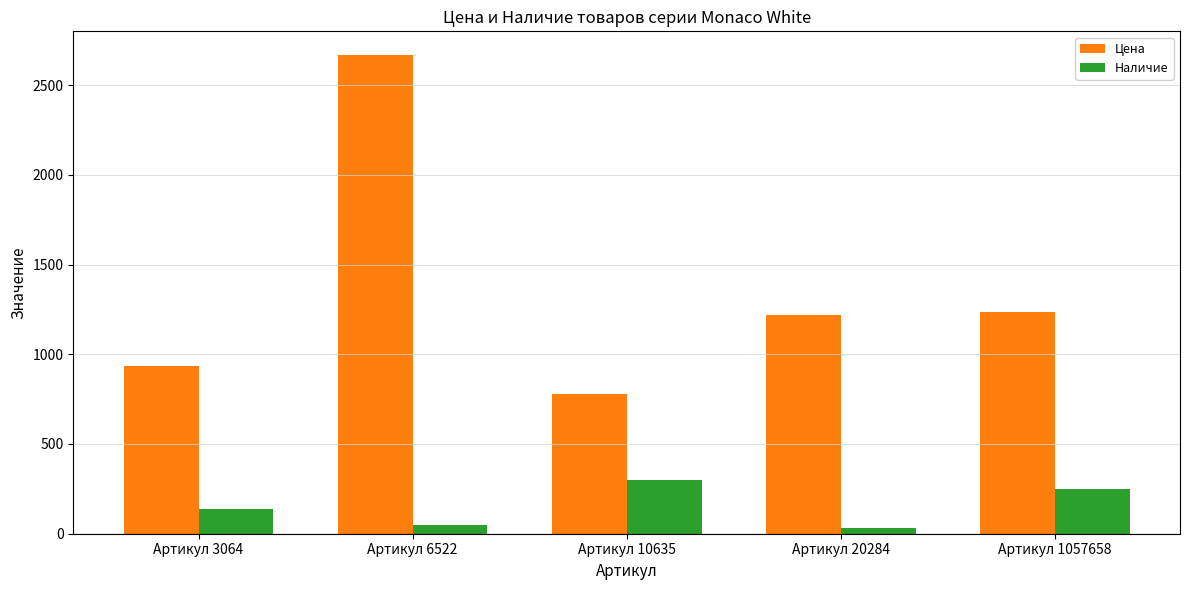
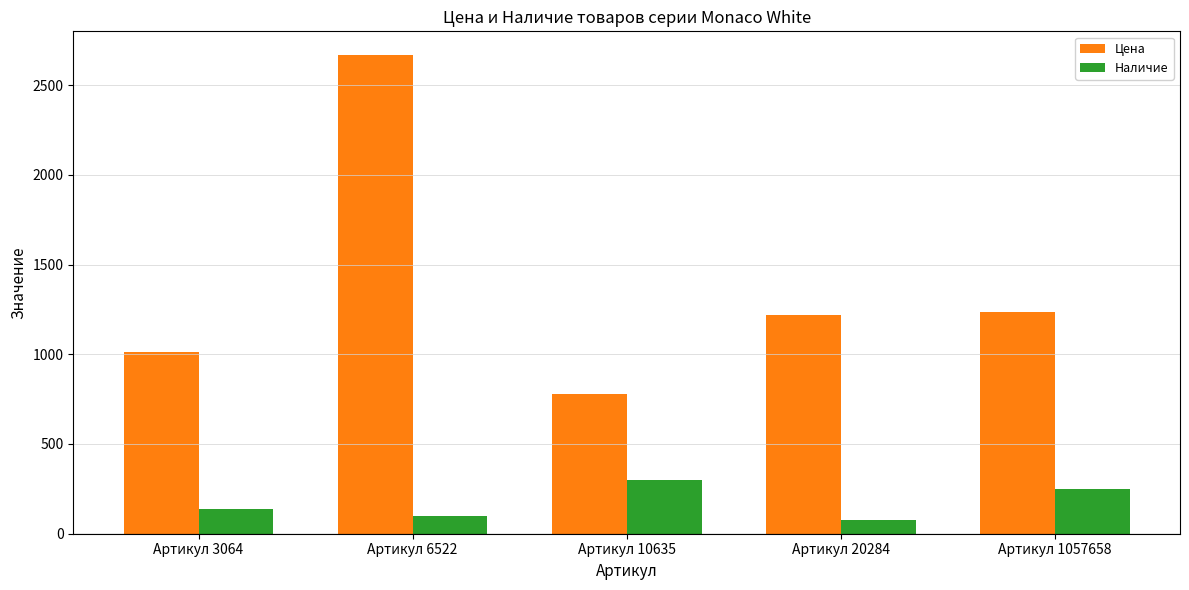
  {
    "Цена": {
-     "Артикул 3064": 930,
+     "Артикул 3064": 1010,
      "Артикул 6522": 2670,
      "Артикул 10635": 780,
      "Артикул 20284": 1220,
      "Артикул 1057658": 1240
    },
    "Наличие": {
      "Артикул 3064": 140,
-     "Артикул 6522": 50,
+     "Артикул 6522": 100,
      "Артикул 10635": 300,
-     "Артикул 20284": 30,
+     "Артикул 20284": 80,
      "Артикул 1057658": 250
    }
  }
